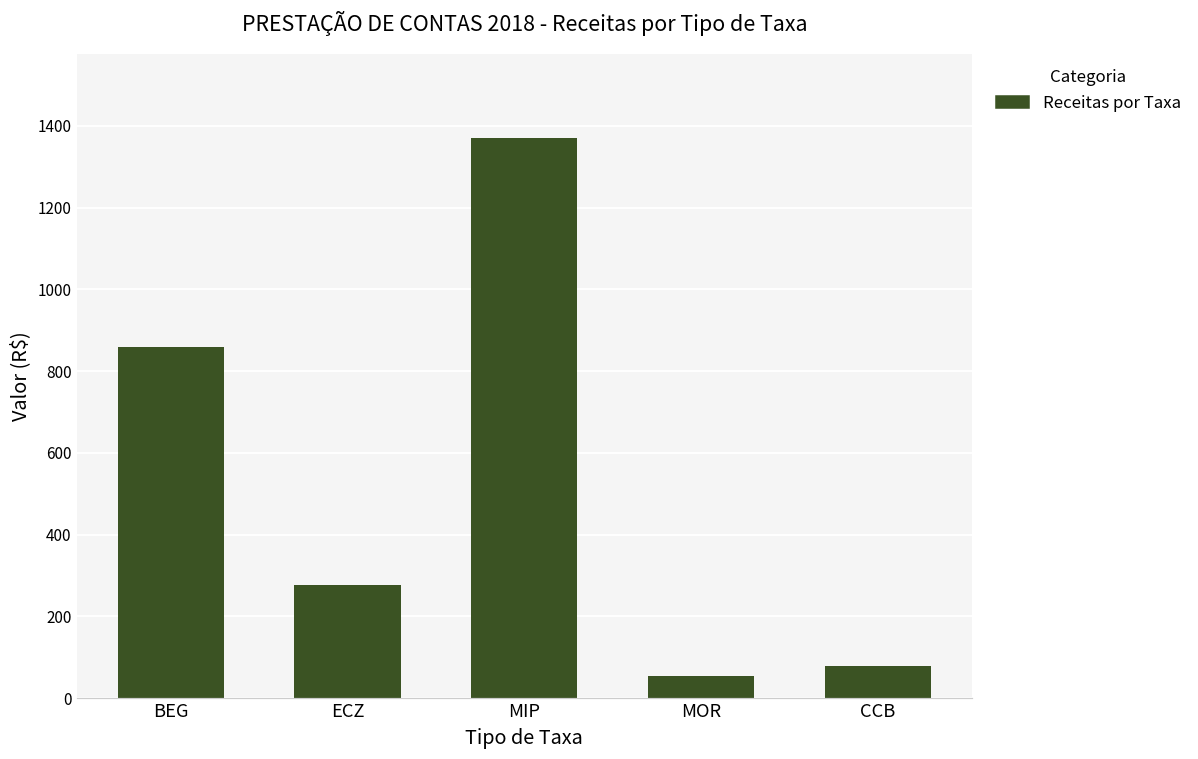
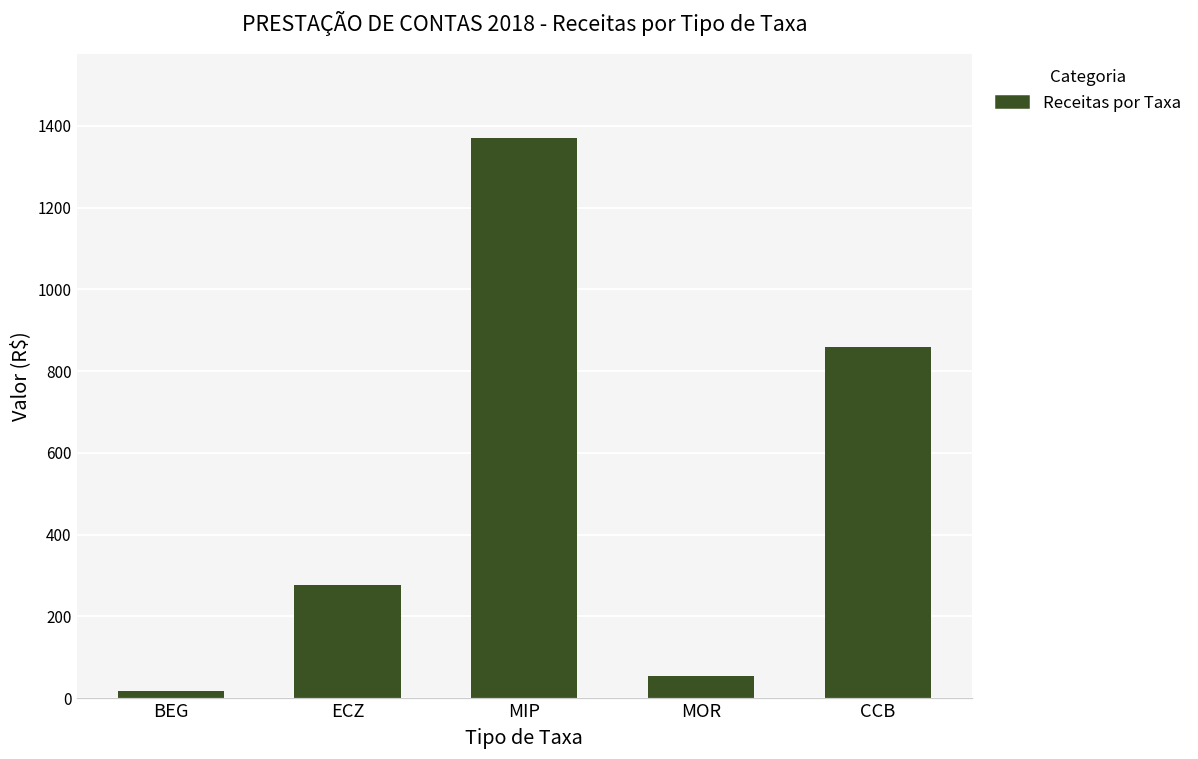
  {
-   "BEG": 860,
+   "BEG": 20,
    "ECZ": 280,
    "MIP": 1370,
    "MOR": 50,
-   "CCB": 80
+   "CCB": 860
  }
